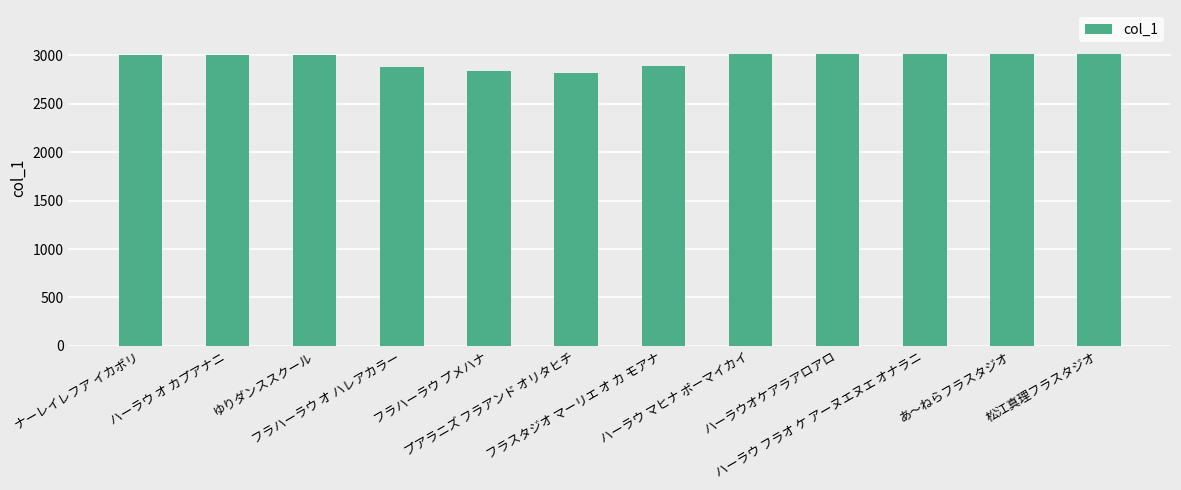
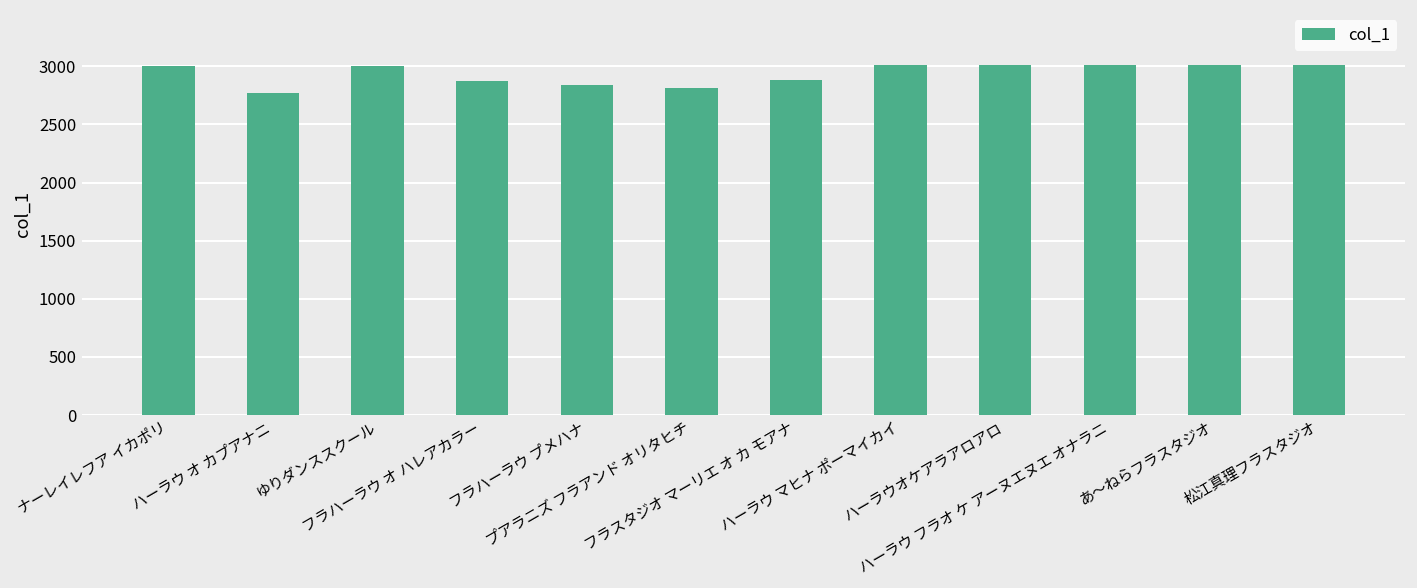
  {
    "ナーレイレフア イカポリ": 3000,
-   "ハーラウ オ カプアナニ": 3000,
+   "ハーラウ オ カプアナニ": 2800,
    "ゆりダンススクール": 3000,
    "フラハーラウ オ ハレアカラー": 2900,
    "フラハーラウ プメハナ": 2800,
    "プアラニズ フラアンド オリタヒチ": 2800,
    "フラスタジオ マーリエ オ カ モアナ": 2900,
    "ハーラウ マヒナ ポーマイカイ": 3000,
    "ハーラウオケアラアロアロ": 3000,
    "ハーラウ フラオ ケ アーヌエヌエ オナラニ": 3000,
    "あ〜ねらフラスタジオ": 3000,
    "松江真理フラスタジオ": 3000
  }
